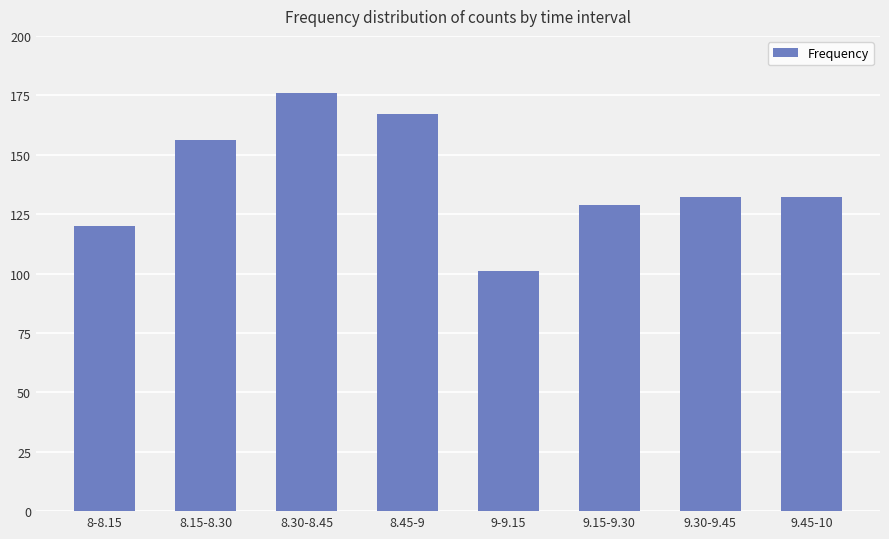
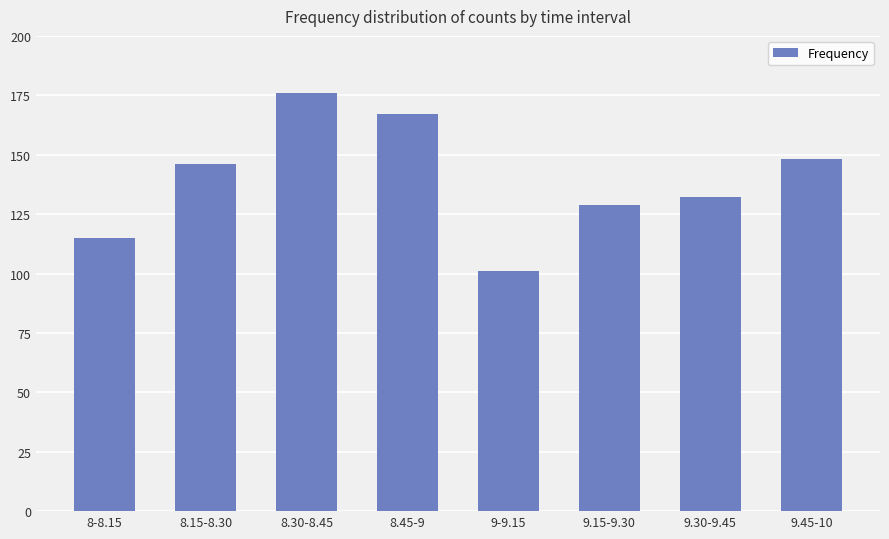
  {
-   "8-8.15": 120,
-   "8.15-8.30": 156,
+   "8-8.15": 115,
+   "8.15-8.30": 146,
    "8.30-8.45": 176,
    "8.45-9": 167,
    "9-9.15": 101,
    "9.15-9.30": 129,
    "9.30-9.45": 132,
-   "9.45-10": 132
+   "9.45-10": 148
  }
